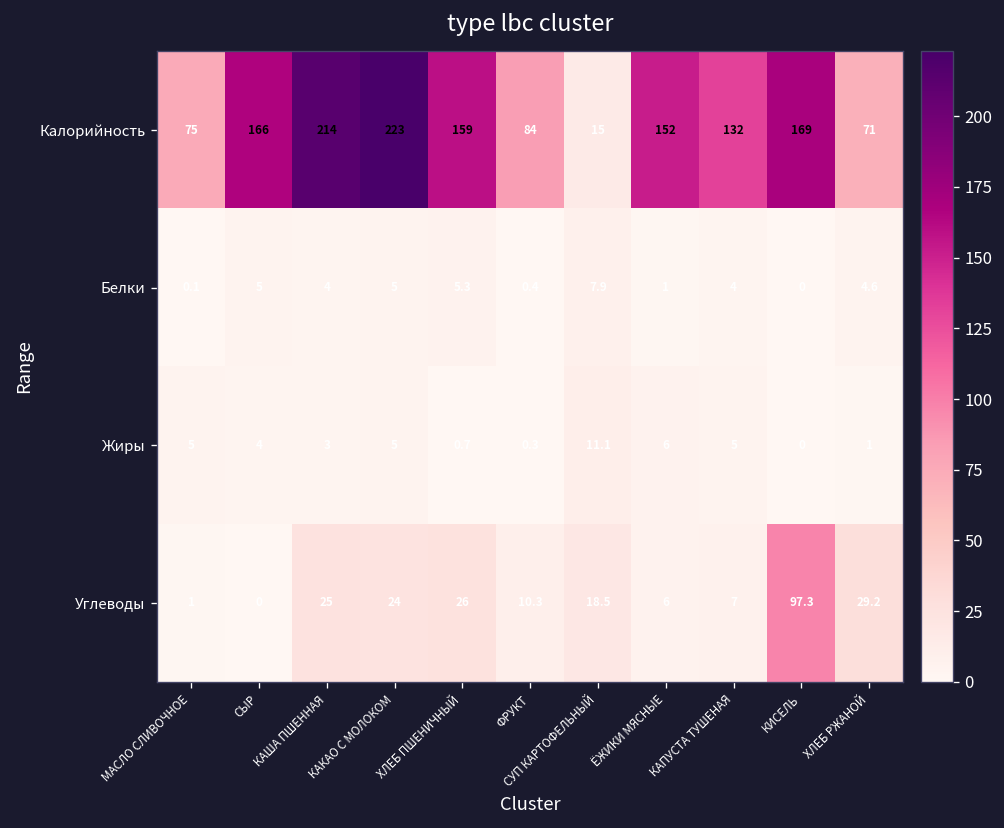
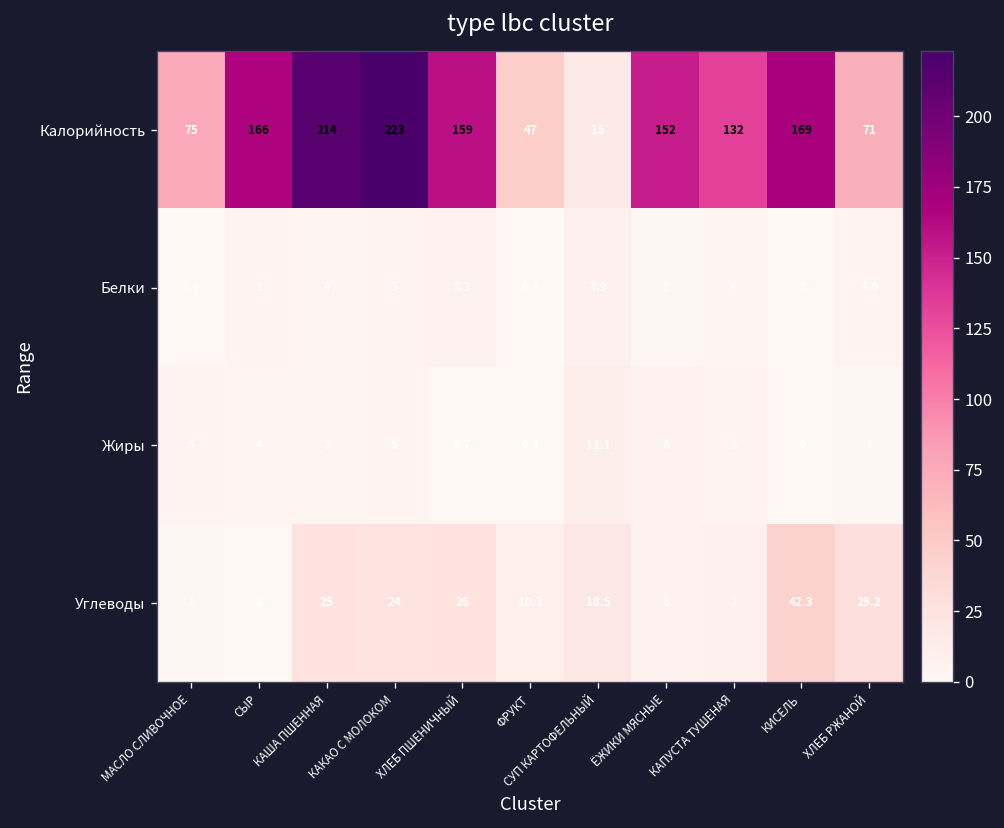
  {
    "Калорийность": {
      "МАСЛО СЛИВОЧНОЕ": 75,
      "СЫР": 166,
      "КАША ПШЕННАЯ": 214,
      "КАКАО С МОЛОКОМ": 223,
      "ХЛЕБ ПШЕНИЧНЫЙ": 159,
-     "ФРУКТ": 84,
+     "ФРУКТ": 47,
      "ЁЖИКИ МЯСНЫЕ": 152,
      "КАПУСТА ТУШЕНАЯ": 132,
      "КИСЕЛЬ": 169,
      "ХЛЕБ РЖАНОЙ": 71
    },
    "Углеводы": {
-     "КИСЕЛЬ": 97.3
+     "КИСЕЛЬ": 42.3
    }
  }
